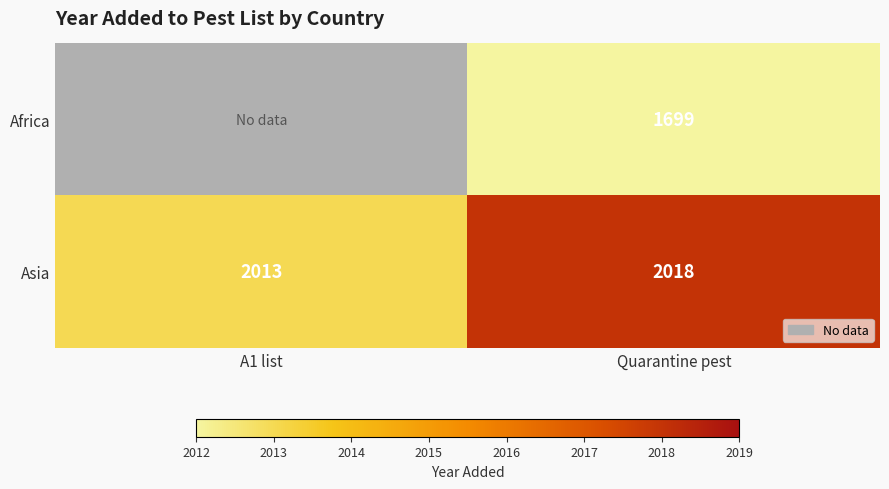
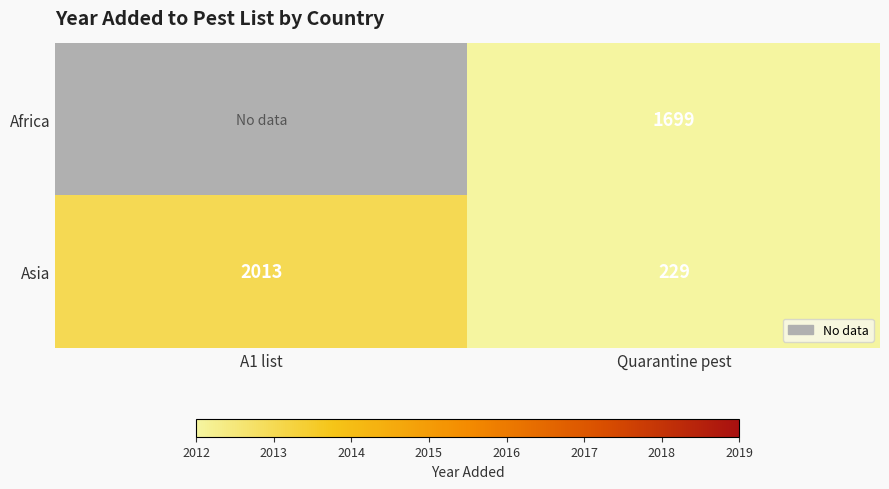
  {
    "Africa": {
      "Quarantine pest": 1699
    },
    "Asia": {
      "A1 list": 2013,
-     "Quarantine pest": 2018
+     "Quarantine pest": 229
    }
  }
